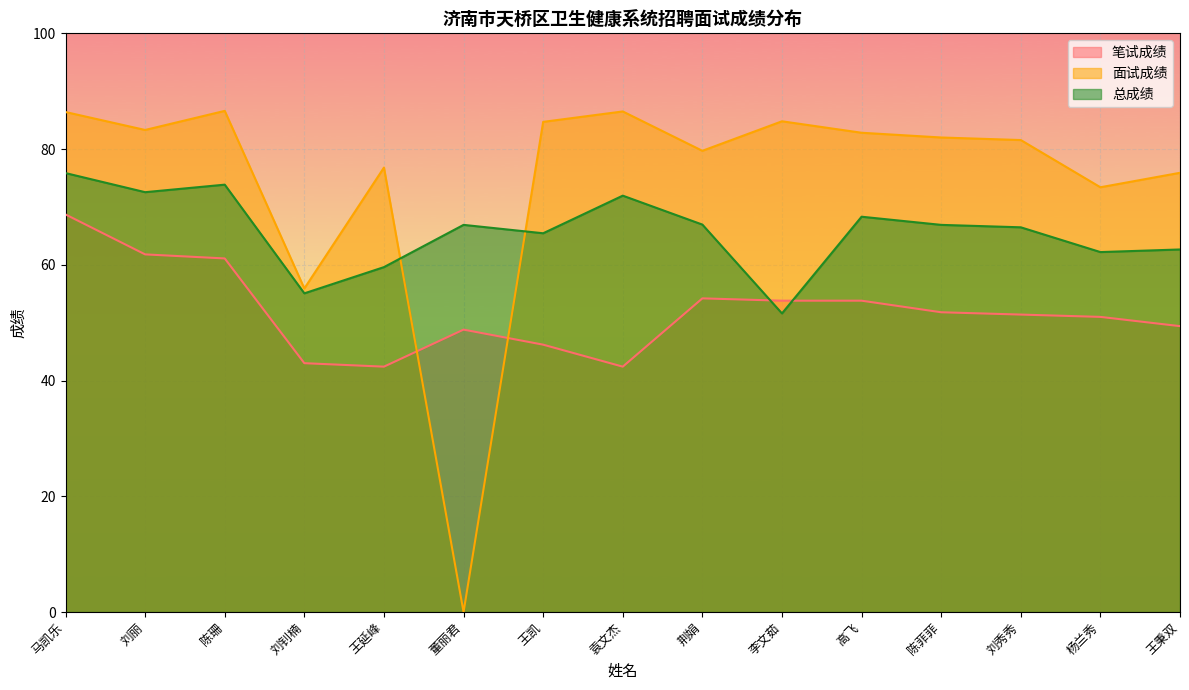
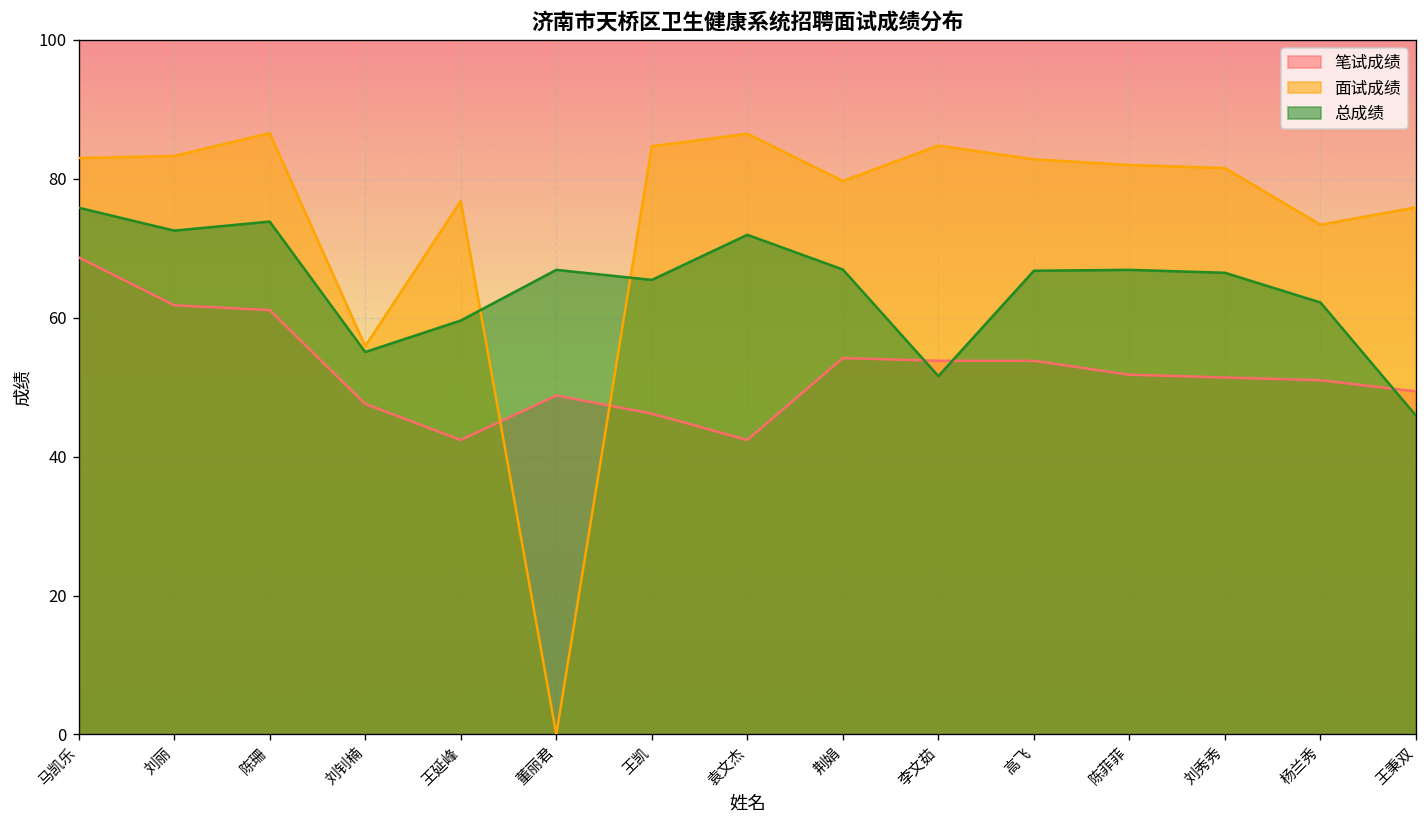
  {
    "笔试成绩": {
      "马凯乐": 69,
      "刘丽": 62,
      "陈珊": 61,
-     "刘钊楠": 43,
+     "刘钊楠": 48,
      "王延峰": 42,
      "董丽君": 49,
      "王凯": 46,
      "袁文杰": 42,
      "荆娟": 54,
      "李文茹": 54,
      "高飞": 54,
      "陈菲菲": 52,
      "刘秀秀": 51,
      "杨兰秀": 51,
      "王秉双": 49
    },
    "面试成绩": {
-     "马凯乐": 86,
+     "马凯乐": 83,
      "刘丽": 83,
      "陈珊": 87,
      "刘钊楠": 56,
      "王延峰": 77,
      "董丽君": 0,
      "王凯": 85,
      "袁文杰": 87,
      "荆娟": 80,
      "李文茹": 85,
      "高飞": 83,
      "陈菲菲": 82,
      "刘秀秀": 82,
      "杨兰秀": 73,
      "王秉双": 76
    },
    "总成绩": {
      "马凯乐": 76,
      "刘丽": 73,
      "陈珊": 74,
      "刘钊楠": 55,
      "王延峰": 60,
      "董丽君": 67,
      "王凯": 65,
      "袁文杰": 72,
      "荆娟": 67,
      "李文茹": 52,
-     "高飞": 68,
+     "高飞": 67,
      "陈菲菲": 67,
      "刘秀秀": 66,
      "杨兰秀": 62,
-     "王秉双": 63
+     "王秉双": 46
    }
  }
